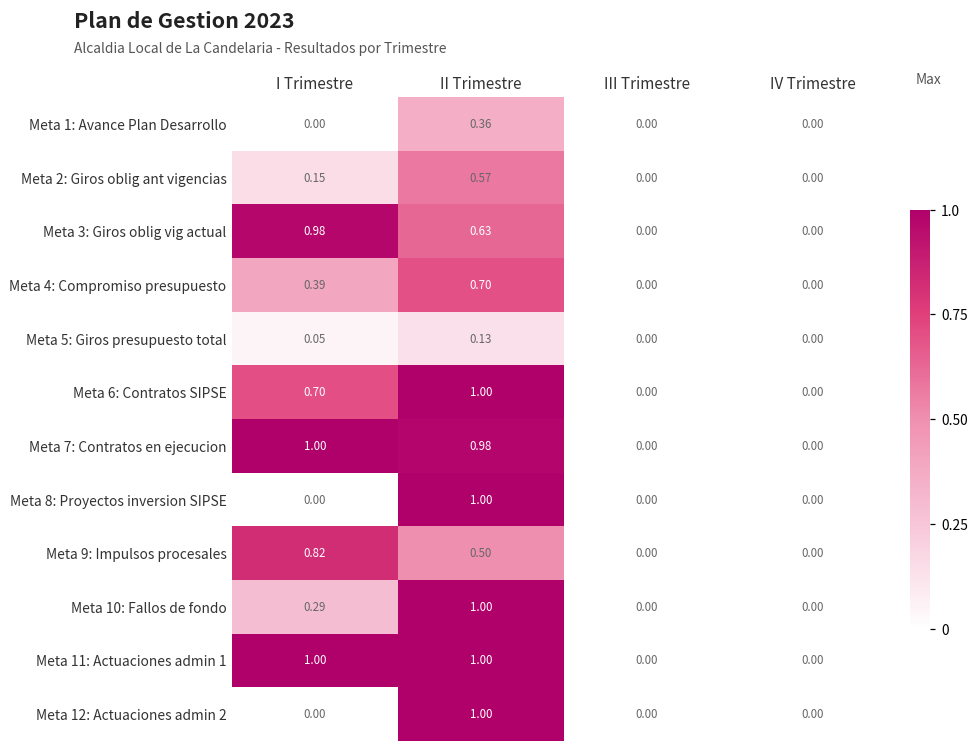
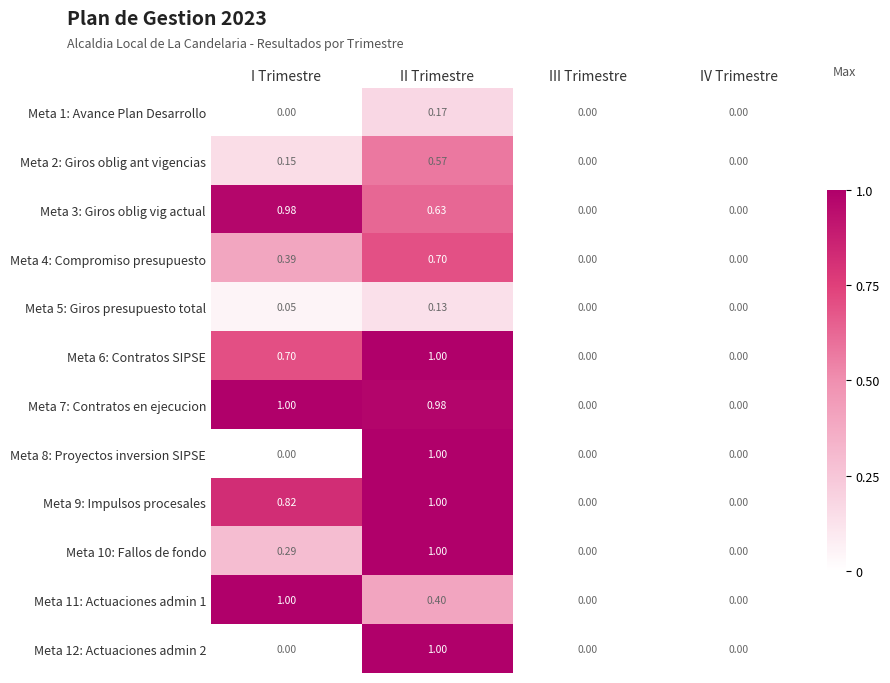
  {
    "Meta 1: Avance Plan Desarrollo": {
      "I Trimestre": 0.00,
-     "II Trimestre": 0.36,
+     "II Trimestre": 0.17,
      "III Trimestre": 0.00,
      "IV Trimestre": 0.00
    },
    "Meta 2: Giros oblig ant vigencias": {
      "I Trimestre": 0.15,
      "II Trimestre": 0.57,
      "III Trimestre": 0.00,
      "IV Trimestre": 0.00
    },
    "Meta 3: Giros oblig vig actual": {
      "I Trimestre": 0.98,
      "II Trimestre": 0.63,
      "III Trimestre": 0.00,
      "IV Trimestre": 0.00
    },
    "Meta 4: Compromiso presupuesto": {
      "I Trimestre": 0.39,
      "II Trimestre": 0.70,
      "III Trimestre": 0.00,
      "IV Trimestre": 0.00
    },
    "Meta 5: Giros presupuesto total": {
      "I Trimestre": 0.05,
      "II Trimestre": 0.13,
      "III Trimestre": 0.00,
      "IV Trimestre": 0.00
    },
    "Meta 6: Contratos SIPSE": {
      "I Trimestre": 0.70,
      "II Trimestre": 1.00,
      "III Trimestre": 0.00,
      "IV Trimestre": 0.00
    },
    "Meta 7: Contratos en ejecucion": {
      "I Trimestre": 1.00,
      "II Trimestre": 0.98,
      "III Trimestre": 0.00,
      "IV Trimestre": 0.00
    },
    "Meta 8: Proyectos inversion SIPSE": {
      "I Trimestre": 0.00,
      "II Trimestre": 1.00,
      "III Trimestre": 0.00,
      "IV Trimestre": 0.00
    },
    "Meta 9: Impulsos procesales": {
      "I Trimestre": 0.82,
-     "II Trimestre": 0.50,
+     "II Trimestre": 1.00,
      "III Trimestre": 0.00,
      "IV Trimestre": 0.00
    },
    "Meta 10: Fallos de fondo": {
      "I Trimestre": 0.29,
      "II Trimestre": 1.00,
      "III Trimestre": 0.00,
      "IV Trimestre": 0.00
    },
    "Meta 11: Actuaciones admin 1": {
      "I Trimestre": 1.00,
-     "II Trimestre": 1.00,
+     "II Trimestre": 0.40,
      "III Trimestre": 0.00,
      "IV Trimestre": 0.00
    },
    "Meta 12: Actuaciones admin 2": {
      "I Trimestre": 0.00,
      "II Trimestre": 1.00,
      "III Trimestre": 0.00,
      "IV Trimestre": 0.00
    }
  }
